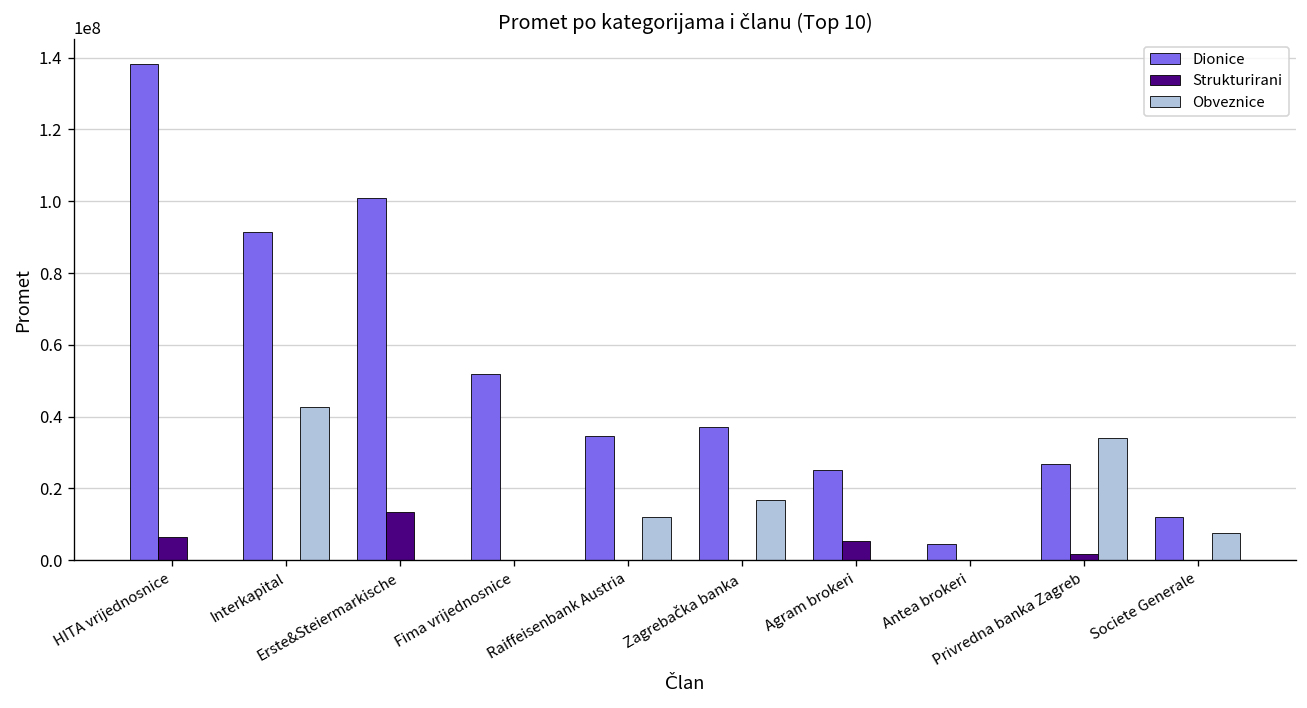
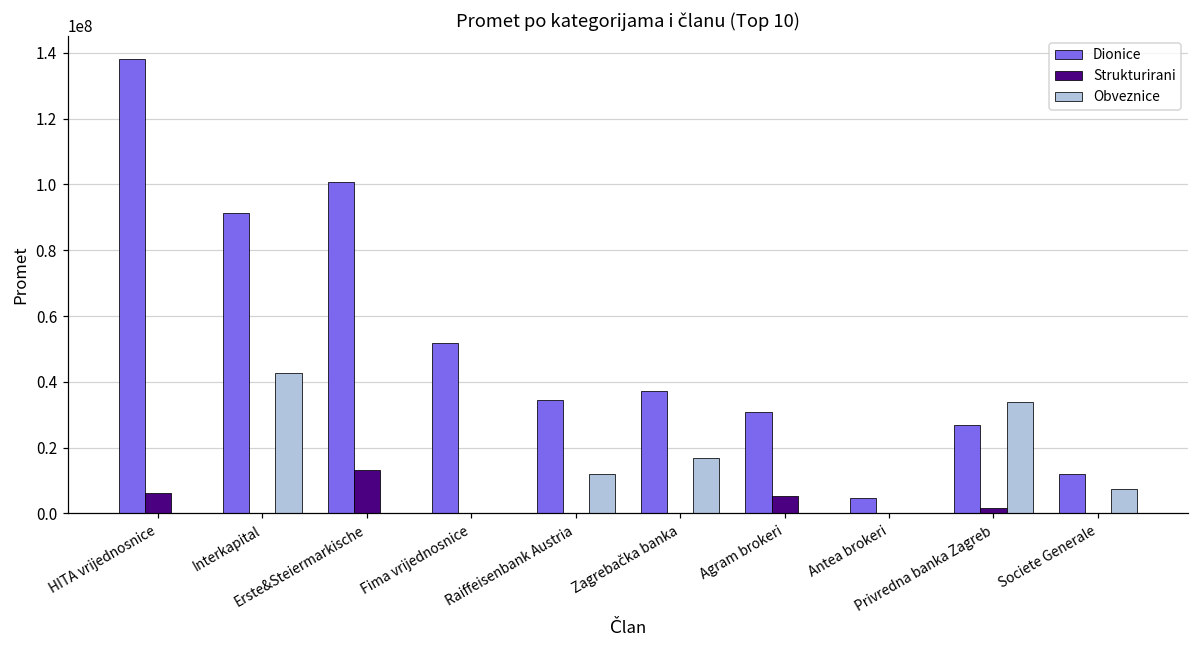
  {
    "Dionice": {
      "HITA vrijednosnice": 138000000,
      "Interkapital": 91000000,
      "Erste&Steiermarkische": 101000000,
      "Fima vrijednosnice": 52000000,
      "Raiffeisenbank Austria": 35000000,
      "Zagrebačka banka": 37000000,
-     "Agram brokeri": 25000000,
+     "Agram brokeri": 31000000,
      "Antea brokeri": 5000000,
      "Privredna banka Zagreb": 27000000,
      "Societe Generale": 12000000
    },
    "Strukturirani": {
      "HITA vrijednosnice": 6000000,
      "Erste&Steiermarkische": 13000000,
      "Raiffeisenbank Austria": 0,
      "Agram brokeri": 5000000,
      "Antea brokeri": 0,
      "Privredna banka Zagreb": 2000000,
      "Societe Generale": 0
    },
    "Obveznice": {
      "Interkapital": 43000000,
      "Erste&Steiermarkische": 0,
      "Raiffeisenbank Austria": 12000000,
      "Zagrebačka banka": 17000000,
      "Agram brokeri": 0,
      "Antea brokeri": 0,
      "Privredna banka Zagreb": 34000000,
      "Societe Generale": 7000000
    }
  }
